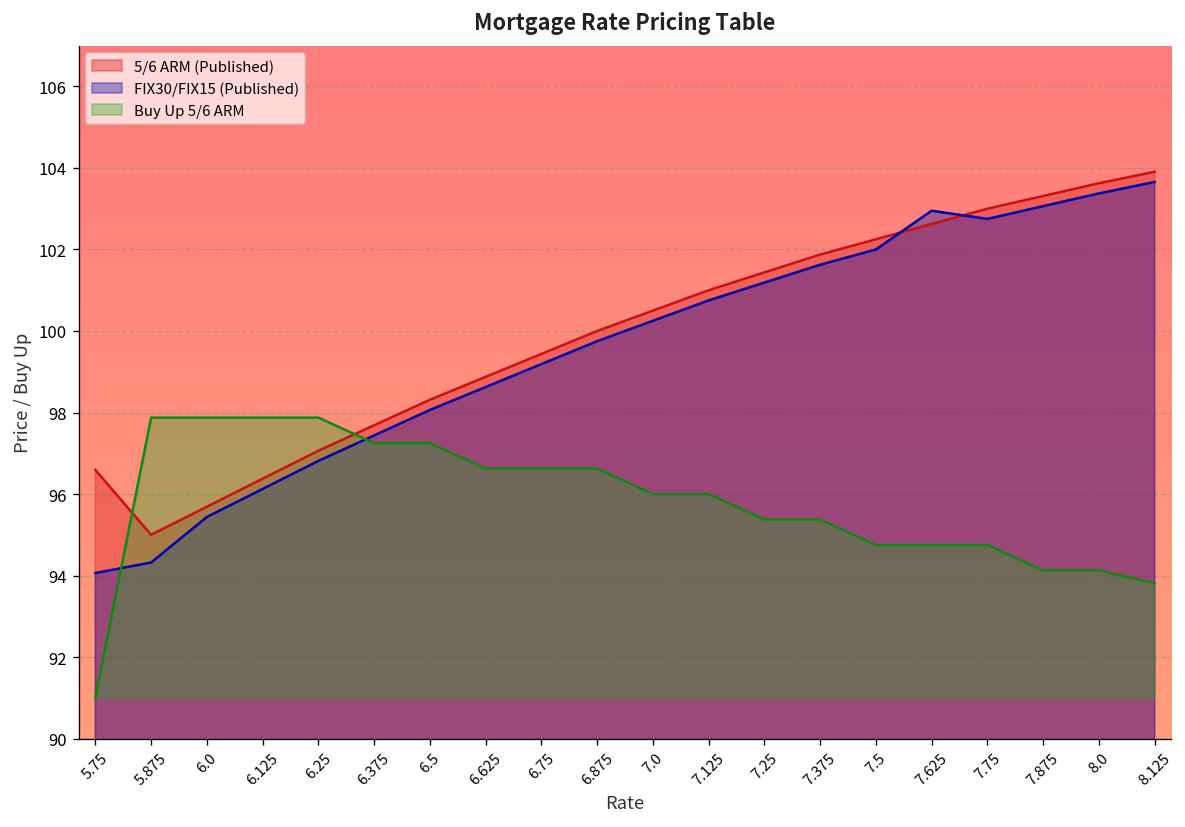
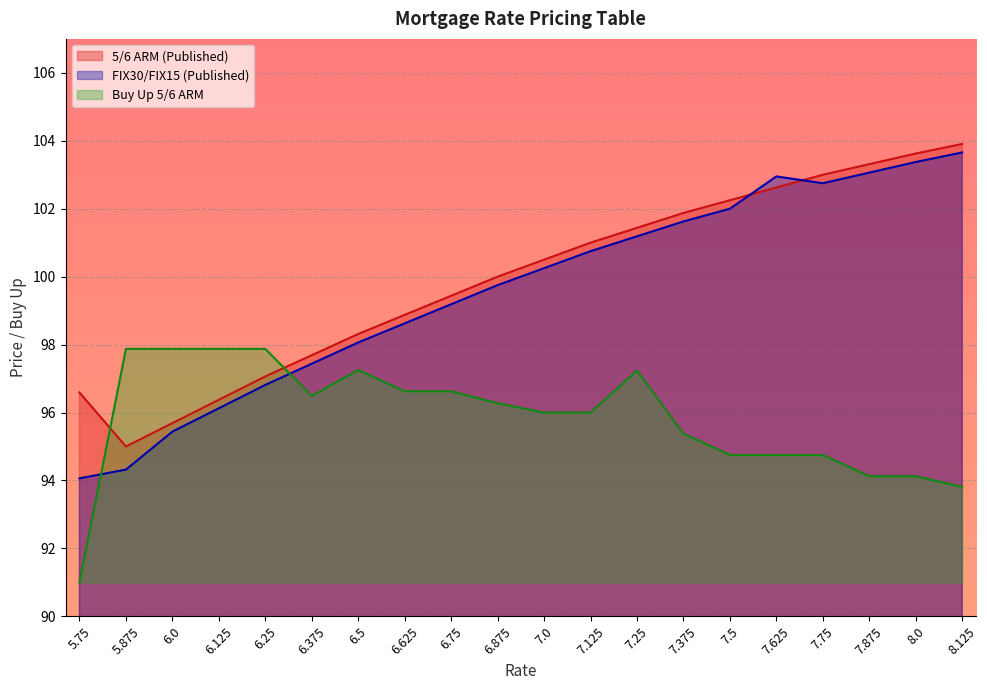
  {
    "5/6 ARM (Published)": {
      "5.75": 96.6,
      "5.875": 95.0,
      "6.0": 95.7,
      "6.125": 96.4,
      "6.25": 97.1,
      "6.375": 97.7,
      "6.5": 98.3,
      "6.625": 98.9,
      "6.75": 99.4,
      "6.875": 100.0,
      "7.0": 100.5,
      "7.125": 101.0,
      "7.25": 101.4,
      "7.375": 101.9,
      "7.5": 102.3,
      "7.625": 102.6,
      "7.75": 103.0,
      "7.875": 103.3,
      "8.0": 103.6,
      "8.125": 103.9
    },
    "FIX30/FIX15 (Published)": {
      "5.75": 94.1,
      "5.875": 94.3,
      "6.0": 95.4,
      "6.125": 96.1,
      "6.25": 96.8,
      "6.375": 97.4,
      "6.5": 98.1,
      "6.625": 98.6,
      "6.75": 99.2,
      "6.875": 99.8,
      "7.0": 100.3,
      "7.125": 100.8,
      "7.25": 101.2,
      "7.375": 101.6,
      "7.5": 102.0,
      "7.625": 103.0,
      "7.75": 102.8,
      "7.875": 103.1,
      "8.0": 103.4,
      "8.125": 103.7
    },
    "Buy Up 5/6 ARM": {
      "5.75": 91.0,
      "5.875": 97.9,
      "6.0": 97.9,
      "6.125": 97.9,
      "6.25": 97.9,
-     "6.375": 97.3,
+     "6.375": 96.5,
      "6.5": 97.3,
      "6.625": 96.6,
      "6.75": 96.6,
-     "6.875": 96.6,
+     "6.875": 96.3,
      "7.0": 96.0,
      "7.125": 96.0,
-     "7.25": 95.4,
+     "7.25": 97.2,
      "7.375": 95.4,
      "7.5": 94.8,
      "7.625": 94.8,
      "7.75": 94.8,
      "7.875": 94.1,
      "8.0": 94.1,
      "8.125": 93.8
    }
  }
